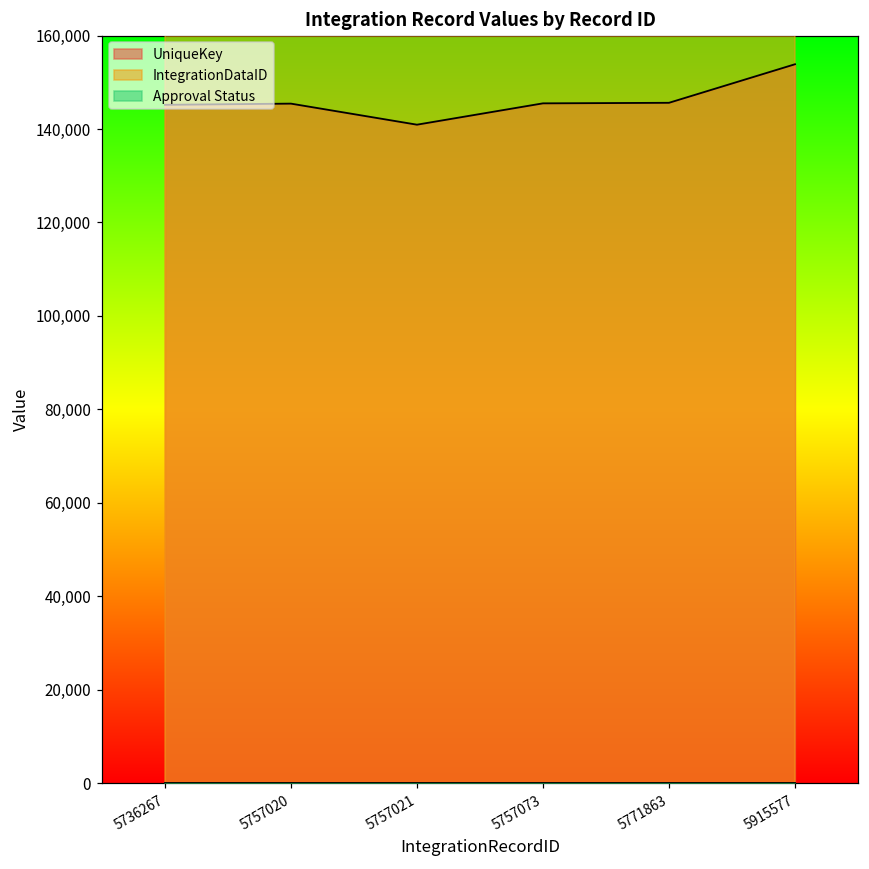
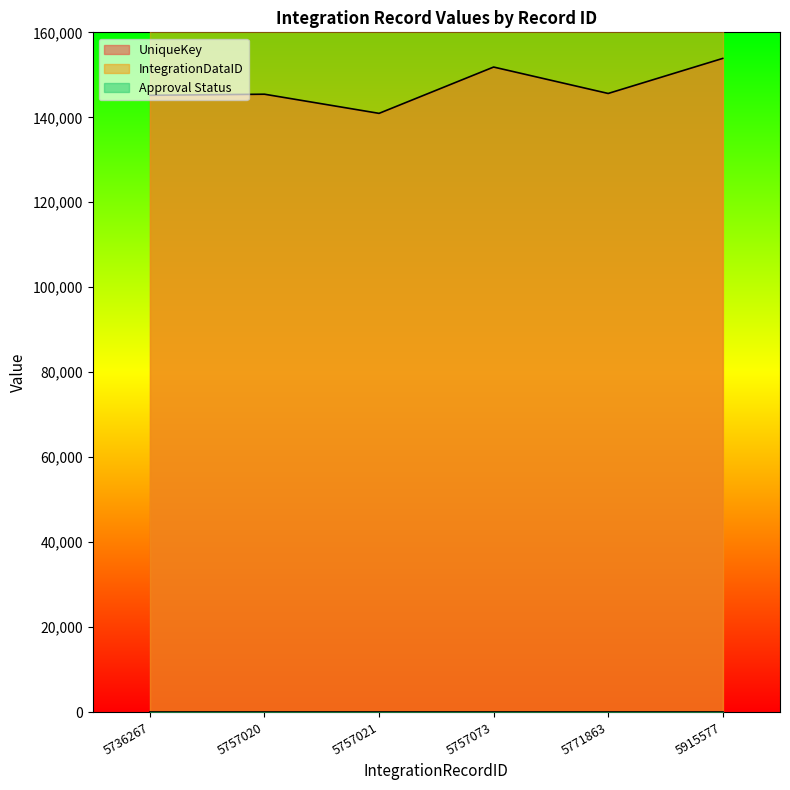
  {
    "UniqueKey": {
      "5757020": "145,000",
      "5757021": "141,000",
-     "5757073": "145,000",
+     "5757073": "152,000",
      "5771863": "146,000",
      "5915577": "154,000"
    },
    "Approval Status": {
      "5736267": "0",
      "5757020": "0",
      "5757021": "0",
      "5757073": "0",
      "5771863": "0",
      "5915577": "0"
    }
  }
